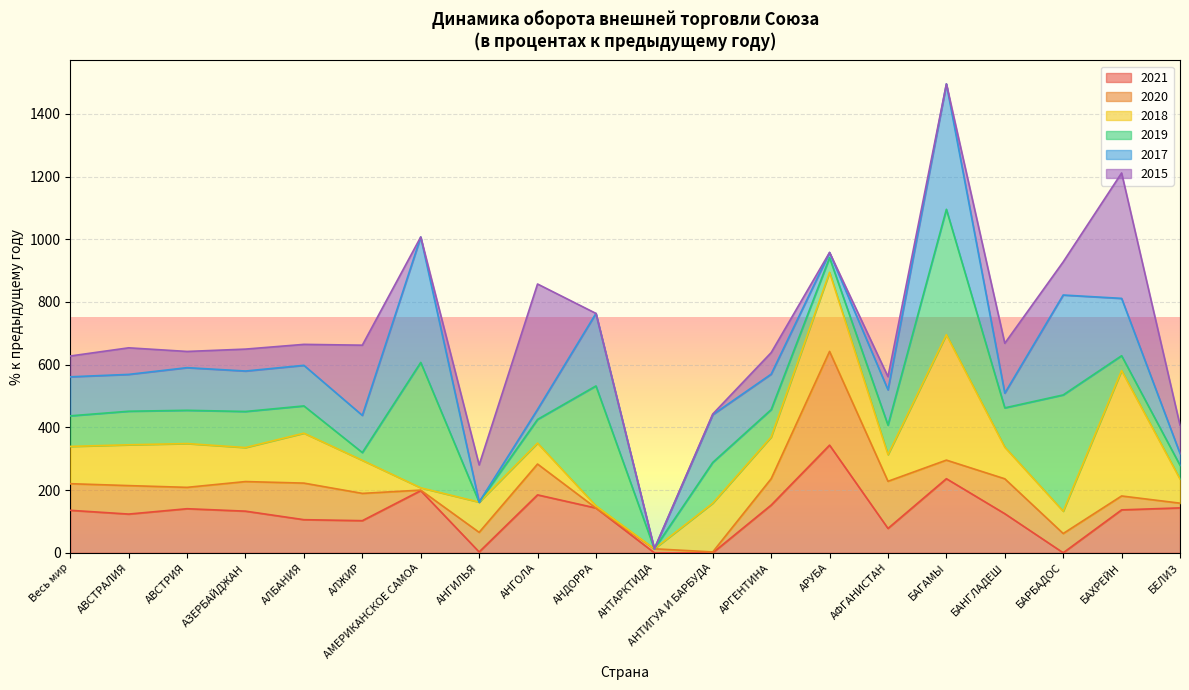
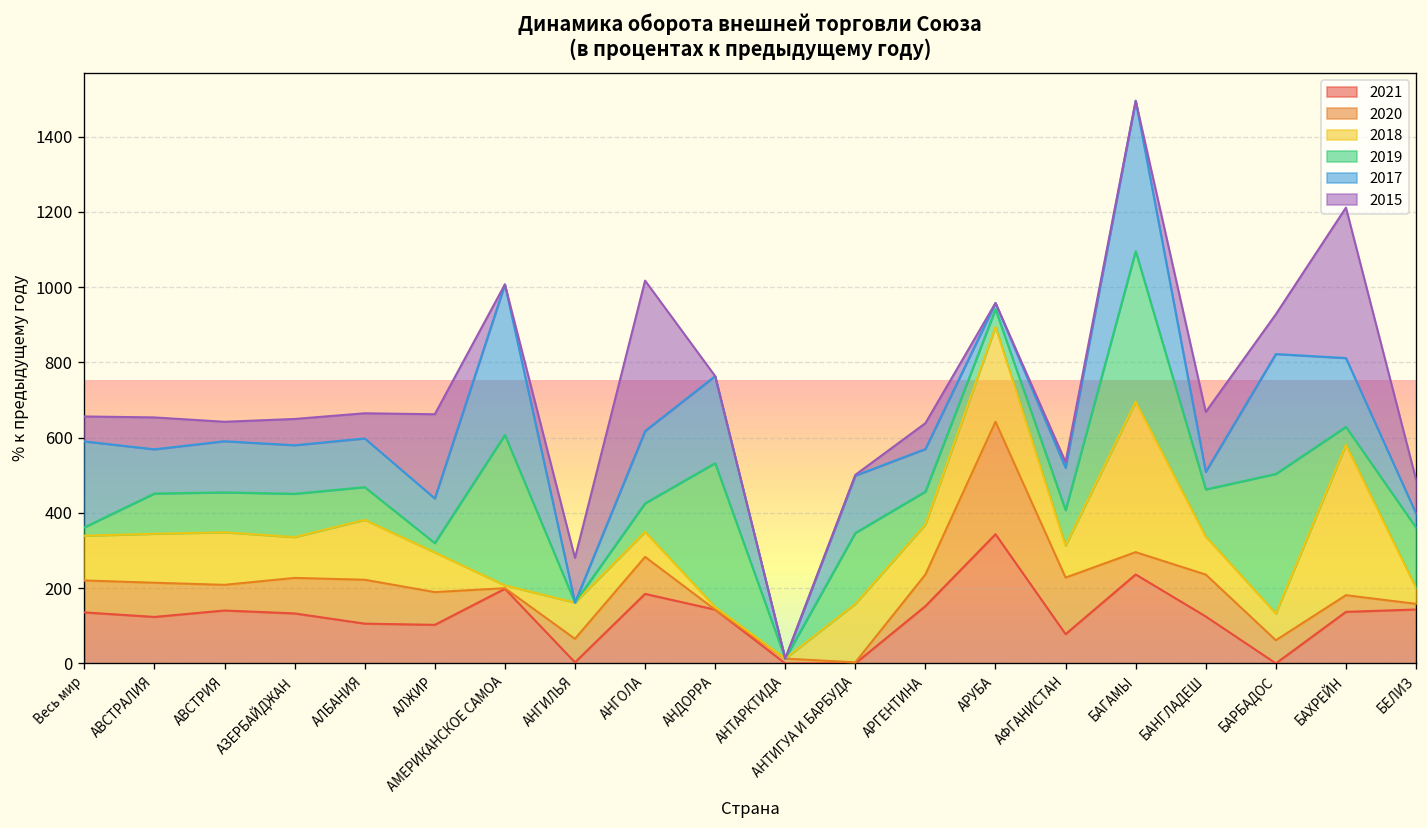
  {
    "2018": {
      "Весь мир": 120,
      "АВСТРАЛИЯ": 130,
      "АВСТРИЯ": 140,
      "АЗЕРБАЙДЖАН": 110,
      "АЛБАНИЯ": 160,
      "АЛЖИР": 110,
      "АНГОЛА": 70,
      "АНТИГУА И БАРБУДА": 160,
      "АРГЕНТИНА": 130,
      "АРУБА": 250,
      "АФГАНИСТАН": 90,
      "БАГАМЫ": 400,
      "БАНГЛАДЕШ": 100,
      "БАРБАДОС": 70,
      "БАХРЕЙН": 400,
-     "БЕЛИЗ": 80
+     "БЕЛИЗ": 40
    },
    "2019": {
-     "Весь мир": 100,
+     "Весь мир": 20,
      "АВСТРАЛИЯ": 110,
      "АВСТРИЯ": 110,
      "АЗЕРБАЙДЖАН": 120,
      "АЛБАНИЯ": 90,
      "АЛЖИР": 20,
      "АМЕРИКАНСКОЕ САМОА": 400,
      "АНГОЛА": 80,
      "АНДОРРА": 380,
-     "АНТИГУА И БАРБУДА": 130,
+     "АНТИГУА И БАРБУДА": 190,
      "АРГЕНТИНА": 90,
      "АРУБА": 50,
      "АФГАНИСТАН": 90,
      "БАГАМЫ": 400,
      "БАНГЛАДЕШ": 130,
      "БАРБАДОС": 370,
      "БАХРЕЙН": 50,
-     "БЕЛИЗ": 40
+     "БЕЛИЗ": 160
    },
    "2017": {
-     "Весь мир": 120,
+     "Весь мир": 230,
      "АВСТРАЛИЯ": 120,
      "АВСТРИЯ": 140,
      "АЗЕРБАЙДЖАН": 130,
      "АЛБАНИЯ": 130,
      "АЛЖИР": 120,
-     "АНГОЛА": 30,
+     "АНГОЛА": 190,
      "АРГЕНТИНА": 110,
      "АФГАНИСТАН": 110,
      "БАНГЛАДЕШ": 50,
      "БАРБАДОС": 320,
      "БАХРЕЙН": 180,
      "БЕЛИЗ": 40
    },
    "2015": {
      "Весь мир": 70,
      "АВСТРАЛИЯ": 80,
      "АВСТРИЯ": 50,
      "АЗЕРБАЙДЖАН": 70,
      "АЛБАНИЯ": 70,
      "АЛЖИР": 220,
      "АНГИЛЬЯ": 120,
      "АНГОЛА": 400,
      "АРГЕНТИНА": 70,
-     "АФГАНИСТАН": 40,
+     "АФГАНИСТАН": 20,
      "БАНГЛАДЕШ": 160,
      "БАРБАДОС": 110,
      "БЕЛИЗ": 90
    }
  }
